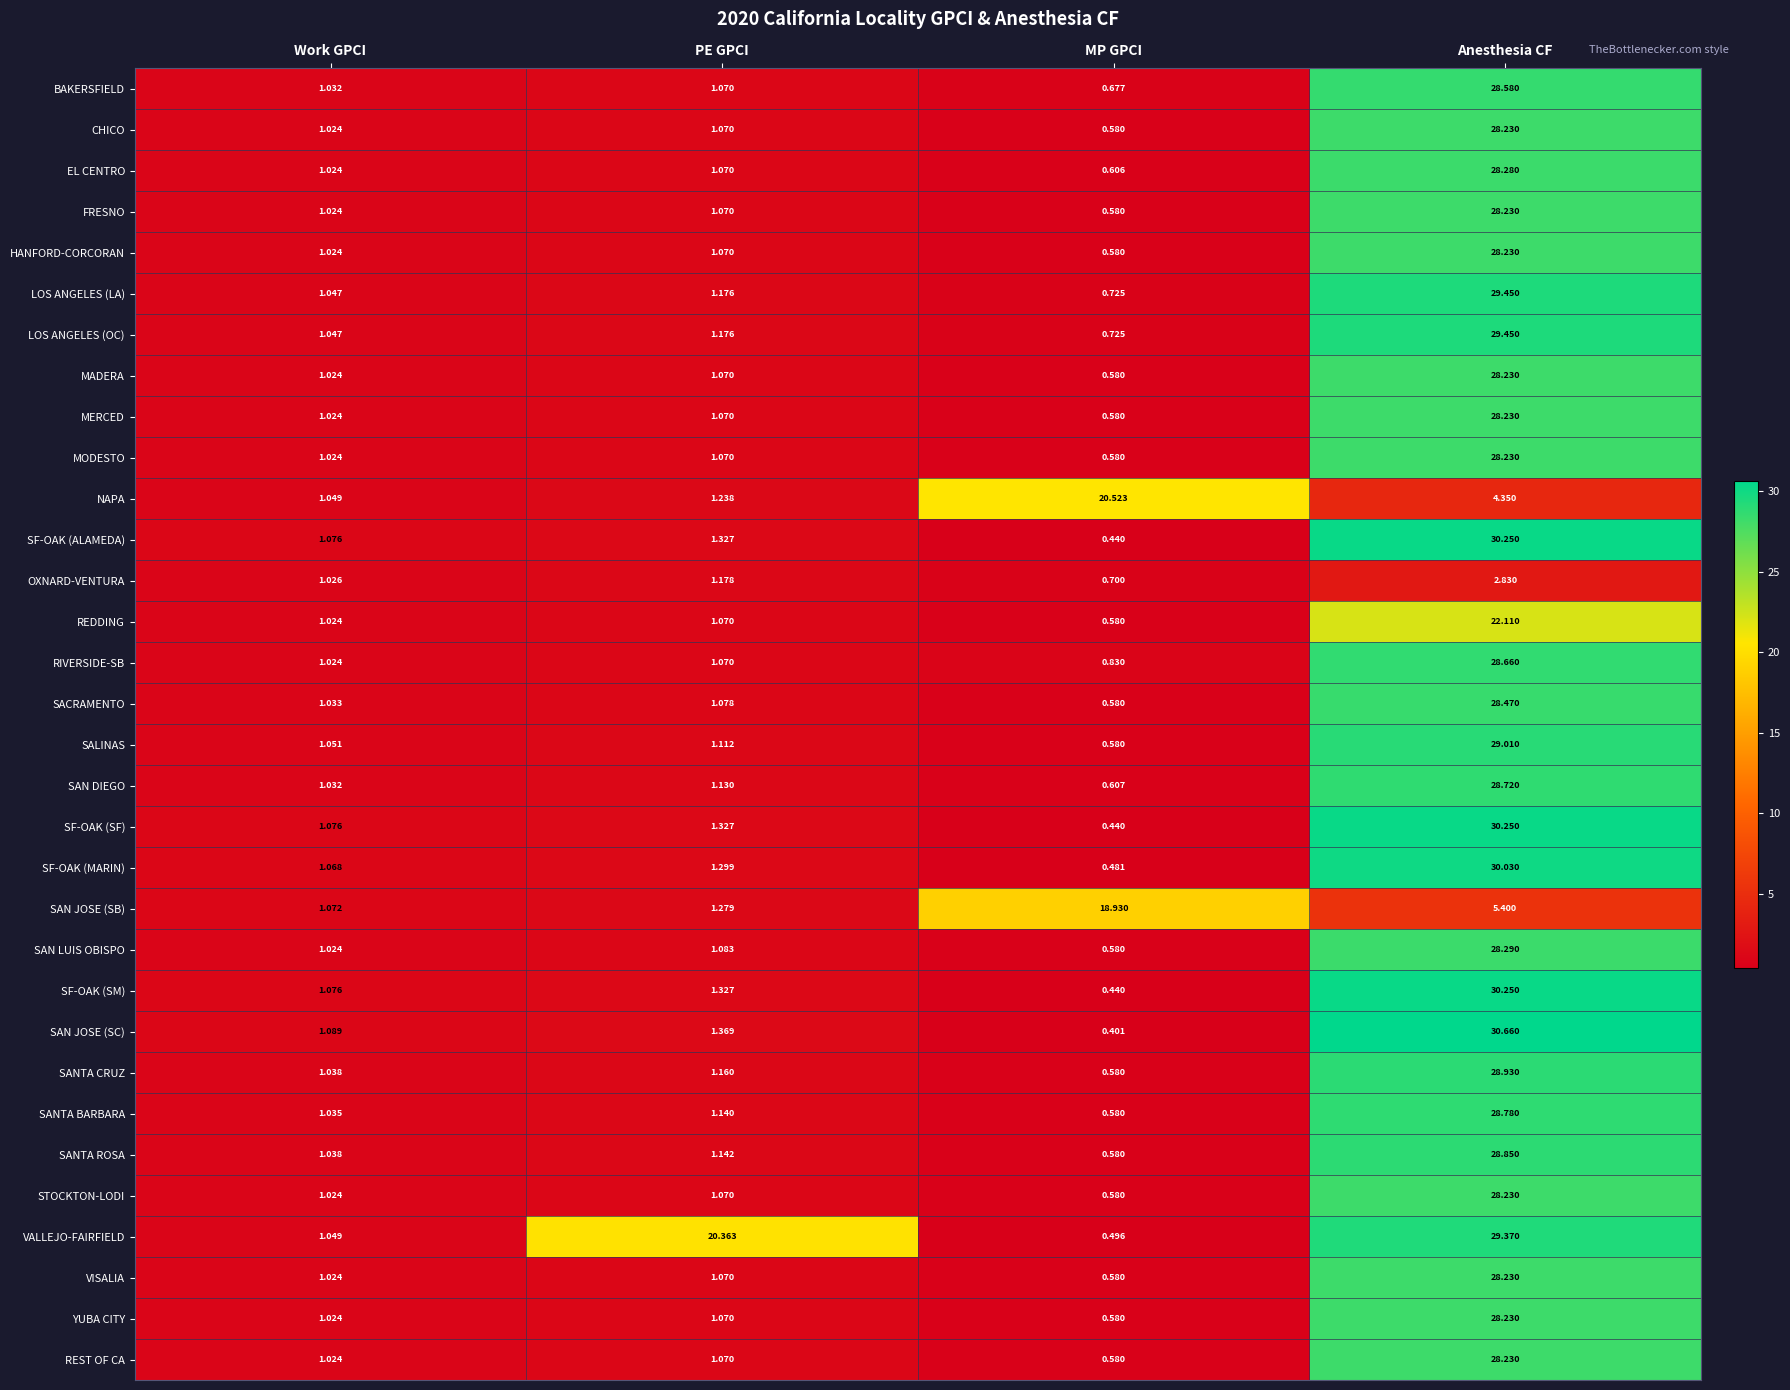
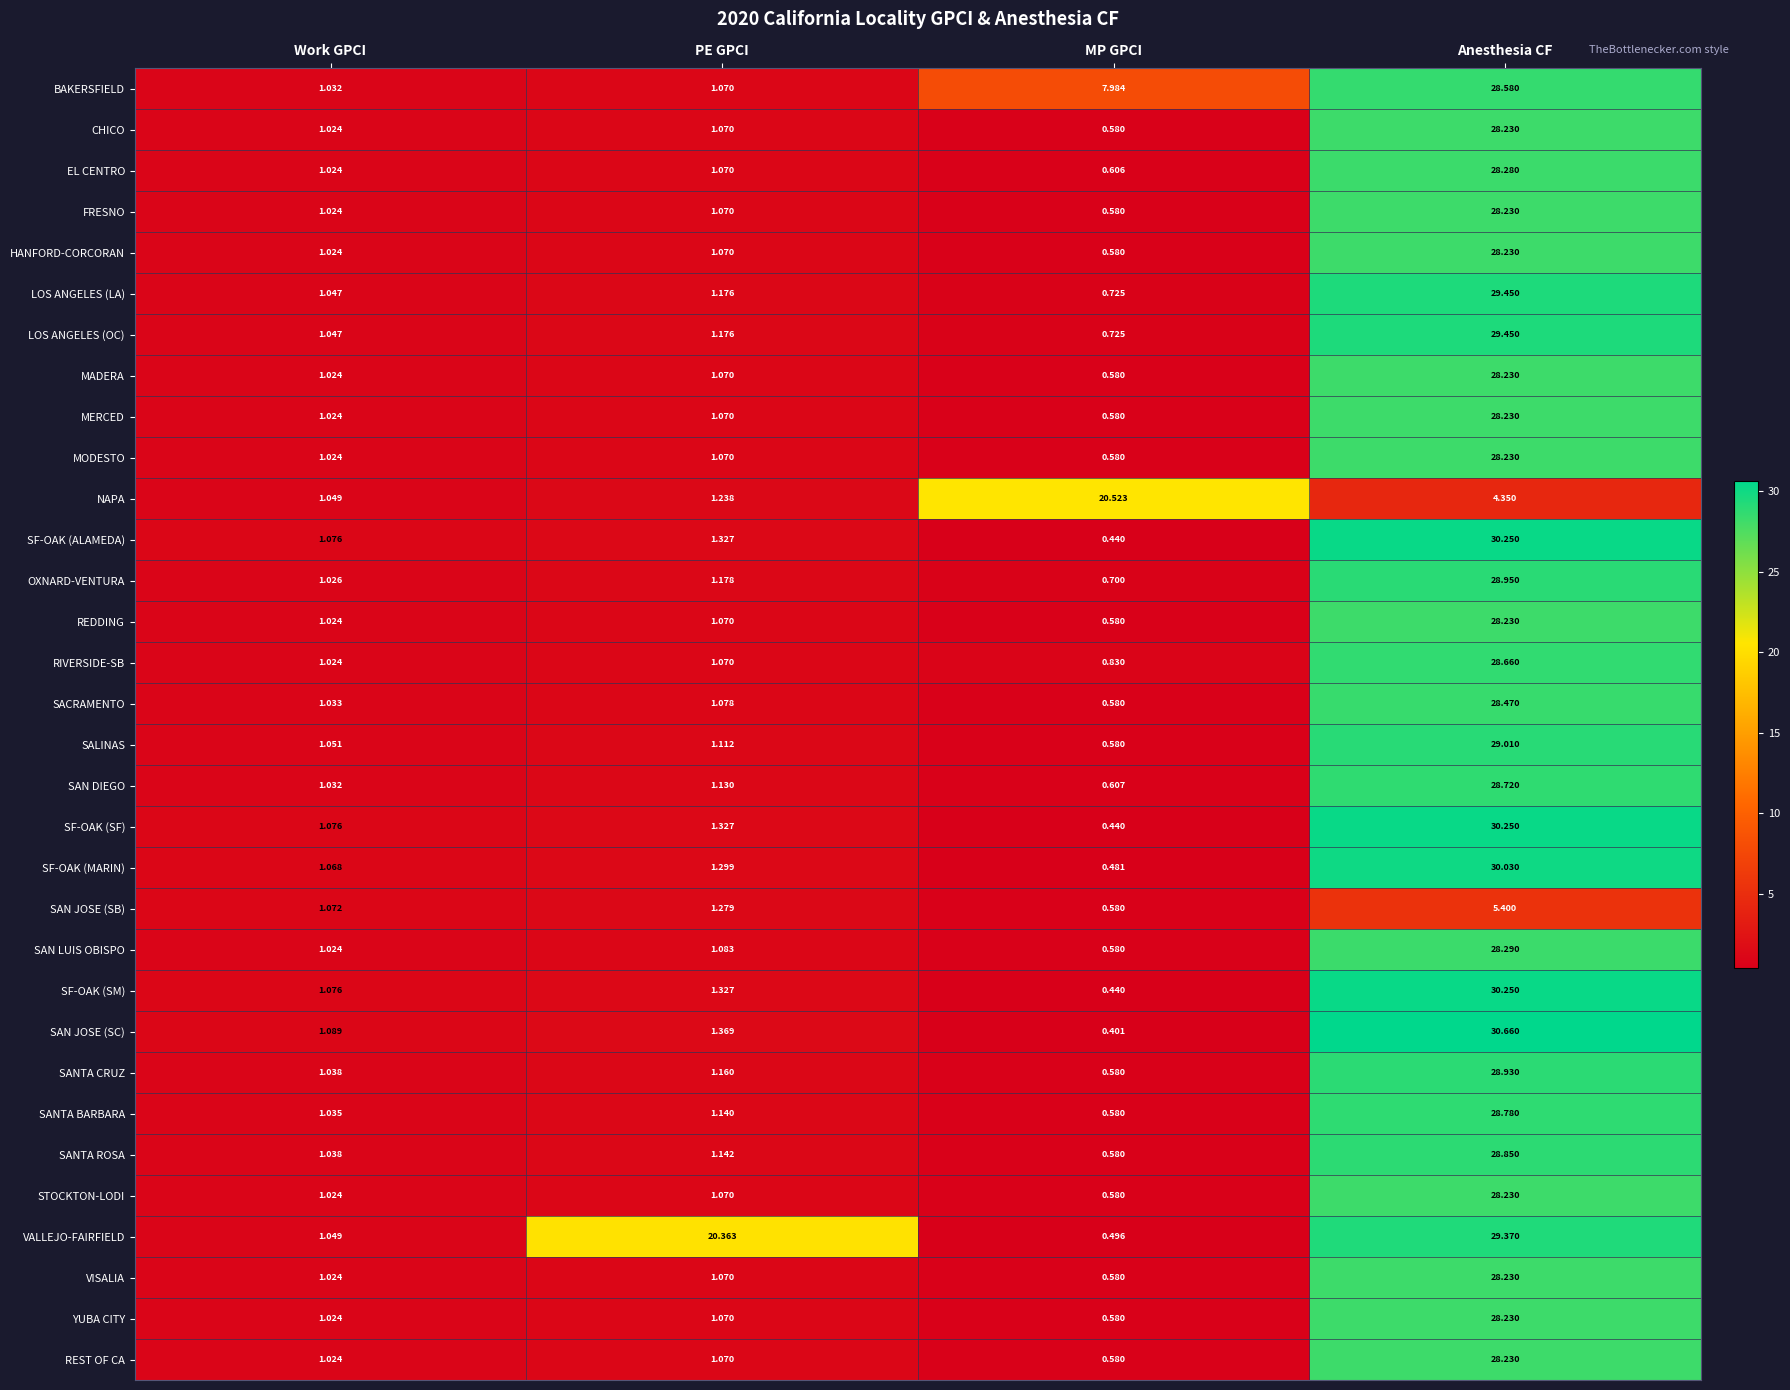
  {
    "BAKERSFIELD": {
      "Work GPCI": 1.032,
      "PE GPCI": 1.070,
-     "MP GPCI": 0.677,
+     "MP GPCI": 7.984,
      "Anesthesia CF": 28.580
    },
    "CHICO": {
      "Work GPCI": 1.024,
      "PE GPCI": 1.070,
      "MP GPCI": 0.580,
      "Anesthesia CF": 28.230
    },
    "EL CENTRO": {
      "Work GPCI": 1.024,
      "PE GPCI": 1.070,
      "MP GPCI": 0.606,
      "Anesthesia CF": 28.280
    },
    "FRESNO": {
      "Work GPCI": 1.024,
      "PE GPCI": 1.070,
      "MP GPCI": 0.580,
      "Anesthesia CF": 28.230
    },
    "HANFORD-CORCORAN": {
      "Work GPCI": 1.024,
      "PE GPCI": 1.070,
      "MP GPCI": 0.580,
      "Anesthesia CF": 28.230
    },
    "LOS ANGELES (LA)": {
      "Work GPCI": 1.047,
      "PE GPCI": 1.176,
      "MP GPCI": 0.725,
      "Anesthesia CF": 29.450
    },
    "LOS ANGELES (OC)": {
      "Work GPCI": 1.047,
      "PE GPCI": 1.176,
      "MP GPCI": 0.725,
      "Anesthesia CF": 29.450
    },
    "MADERA": {
      "Work GPCI": 1.024,
      "PE GPCI": 1.070,
      "MP GPCI": 0.580,
      "Anesthesia CF": 28.230
    },
    "MERCED": {
      "Work GPCI": 1.024,
      "PE GPCI": 1.070,
      "MP GPCI": 0.580,
      "Anesthesia CF": 28.230
    },
    "MODESTO": {
      "Work GPCI": 1.024,
      "PE GPCI": 1.070,
      "MP GPCI": 0.580,
      "Anesthesia CF": 28.230
    },
    "NAPA": {
      "Work GPCI": 1.049,
      "PE GPCI": 1.238,
      "MP GPCI": 20.523,
      "Anesthesia CF": 4.350
    },
    "SF-OAK (ALAMEDA)": {
      "Work GPCI": 1.076,
      "PE GPCI": 1.327,
      "MP GPCI": 0.440,
      "Anesthesia CF": 30.250
    },
    "OXNARD-VENTURA": {
      "Work GPCI": 1.026,
      "PE GPCI": 1.178,
      "MP GPCI": 0.700,
-     "Anesthesia CF": 2.830
+     "Anesthesia CF": 28.950
    },
    "REDDING": {
      "Work GPCI": 1.024,
      "PE GPCI": 1.070,
      "MP GPCI": 0.580,
-     "Anesthesia CF": 22.110
+     "Anesthesia CF": 28.230
    },
    "RIVERSIDE-SB": {
      "Work GPCI": 1.024,
      "PE GPCI": 1.070,
      "MP GPCI": 0.830,
      "Anesthesia CF": 28.660
    },
    "SACRAMENTO": {
      "Work GPCI": 1.033,
      "PE GPCI": 1.078,
      "MP GPCI": 0.580,
      "Anesthesia CF": 28.470
    },
    "SALINAS": {
      "Work GPCI": 1.051,
      "PE GPCI": 1.112,
      "MP GPCI": 0.580,
      "Anesthesia CF": 29.010
    },
    "SAN DIEGO": {
      "Work GPCI": 1.032,
      "PE GPCI": 1.130,
      "MP GPCI": 0.607,
      "Anesthesia CF": 28.720
    },
    "SF-OAK (SF)": {
      "Work GPCI": 1.076,
      "PE GPCI": 1.327,
      "MP GPCI": 0.440,
      "Anesthesia CF": 30.250
    },
    "SF-OAK (MARIN)": {
      "Work GPCI": 1.068,
      "PE GPCI": 1.299,
      "MP GPCI": 0.481,
      "Anesthesia CF": 30.030
    },
    "SAN JOSE (SB)": {
      "Work GPCI": 1.072,
      "PE GPCI": 1.279,
-     "MP GPCI": 18.930,
+     "MP GPCI": 0.580,
      "Anesthesia CF": 5.400
    },
    "SAN LUIS OBISPO": {
      "Work GPCI": 1.024,
      "PE GPCI": 1.083,
      "MP GPCI": 0.580,
      "Anesthesia CF": 28.290
    },
    "SF-OAK (SM)": {
      "Work GPCI": 1.076,
      "PE GPCI": 1.327,
      "MP GPCI": 0.440,
      "Anesthesia CF": 30.250
    },
    "SAN JOSE (SC)": {
      "Work GPCI": 1.089,
      "PE GPCI": 1.369,
      "MP GPCI": 0.401,
      "Anesthesia CF": 30.660
    },
    "SANTA CRUZ": {
      "Work GPCI": 1.038,
      "PE GPCI": 1.160,
      "MP GPCI": 0.580,
      "Anesthesia CF": 28.930
    },
    "SANTA BARBARA": {
      "Work GPCI": 1.035,
      "PE GPCI": 1.140,
      "MP GPCI": 0.580,
      "Anesthesia CF": 28.780
    },
    "SANTA ROSA": {
      "Work GPCI": 1.038,
      "PE GPCI": 1.142,
      "MP GPCI": 0.580,
      "Anesthesia CF": 28.850
    },
    "STOCKTON-LODI": {
      "Work GPCI": 1.024,
      "PE GPCI": 1.070,
      "MP GPCI": 0.580,
      "Anesthesia CF": 28.230
    },
    "VALLEJO-FAIRFIELD": {
      "Work GPCI": 1.049,
      "PE GPCI": 20.363,
      "MP GPCI": 0.496,
      "Anesthesia CF": 29.370
    },
    "VISALIA": {
      "Work GPCI": 1.024,
      "PE GPCI": 1.070,
      "MP GPCI": 0.580,
      "Anesthesia CF": 28.230
    },
    "YUBA CITY": {
      "Work GPCI": 1.024,
      "PE GPCI": 1.070,
      "MP GPCI": 0.580,
      "Anesthesia CF": 28.230
    },
    "REST OF CA": {
      "Work GPCI": 1.024,
      "PE GPCI": 1.070,
      "MP GPCI": 0.580,
      "Anesthesia CF": 28.230
    }
  }
